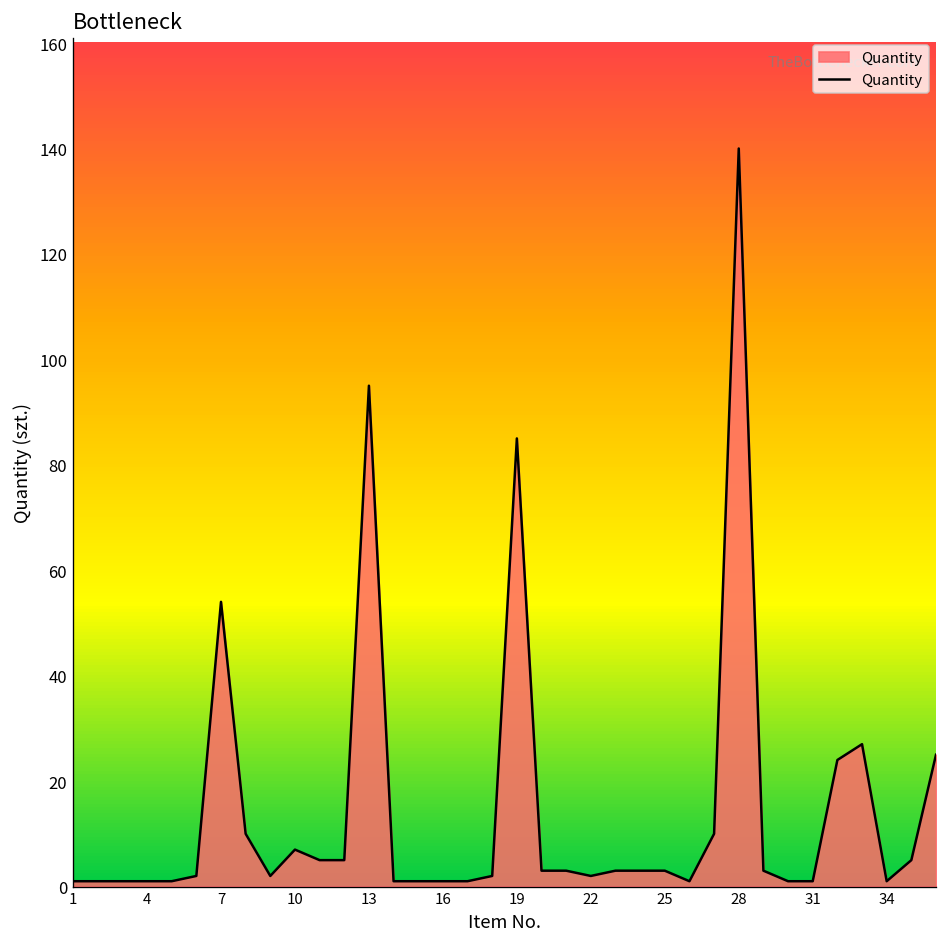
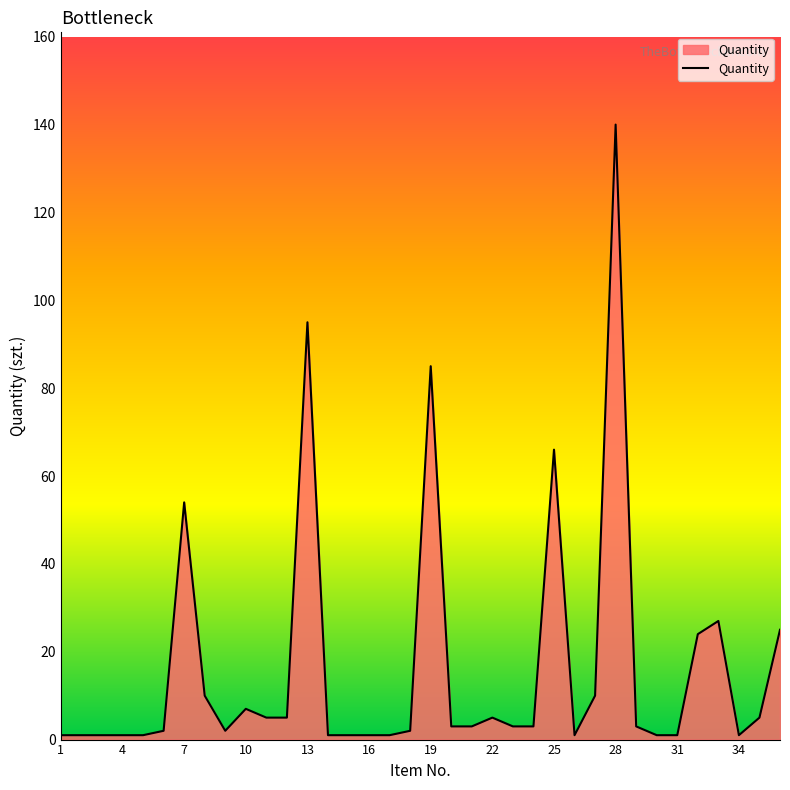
  {
    "1": 1,
    "4": 1,
    "7": 54,
    "10": 7,
    "13": 95,
    "16": 1,
    "19": 85,
-   "22": 2,
-   "25": 3,
+   "22": 5,
+   "25": 66,
    "28": 140,
    "31": 1,
    "34": 1
  }
